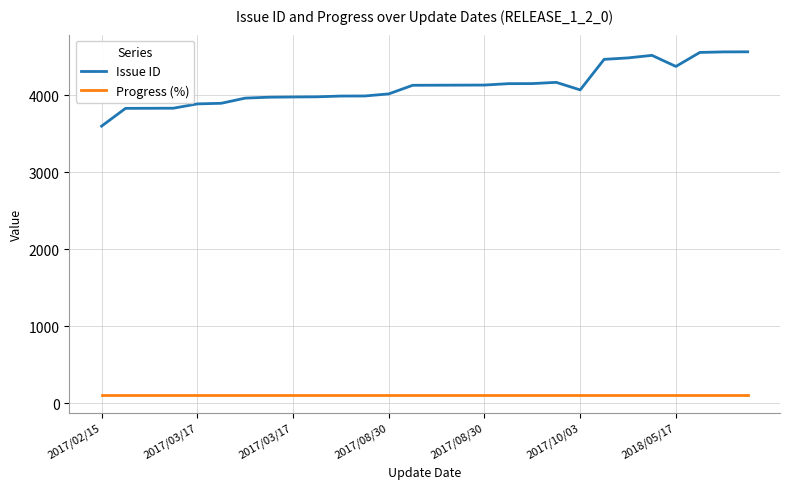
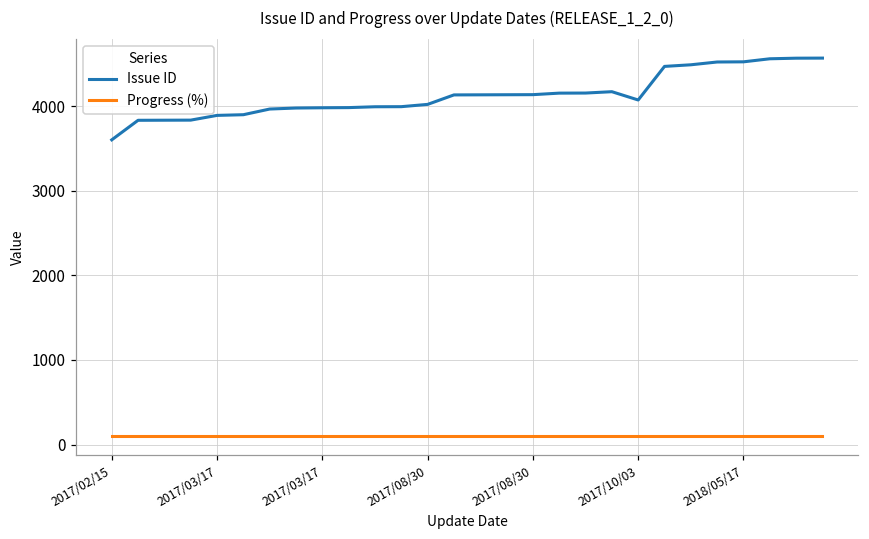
  {
    "Issue ID": {
      "2017/02/15": 3600,
      "2017/10/03": 4100,
-     "2018/05/17": 4400
+     "2018/05/17": 4500
    },
    "Progress (%)": {
      "2017/02/15": 100,
      "2017/10/03": 100,
      "2018/05/17": 100
    }
  }
